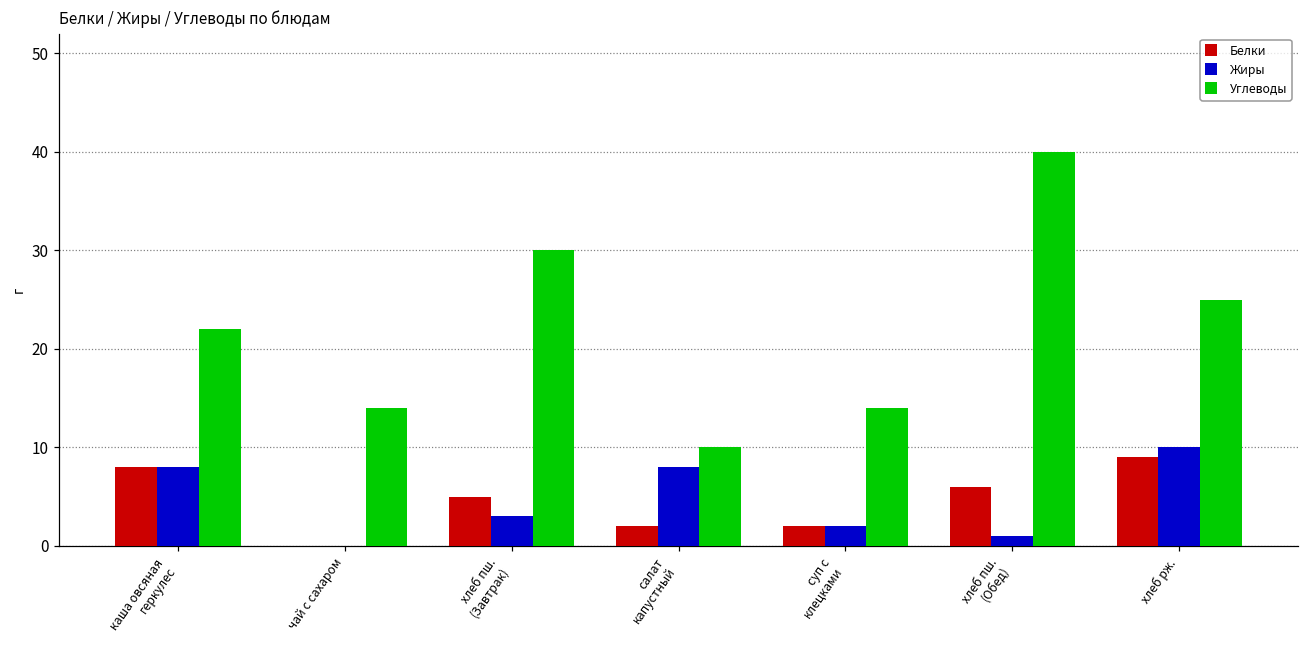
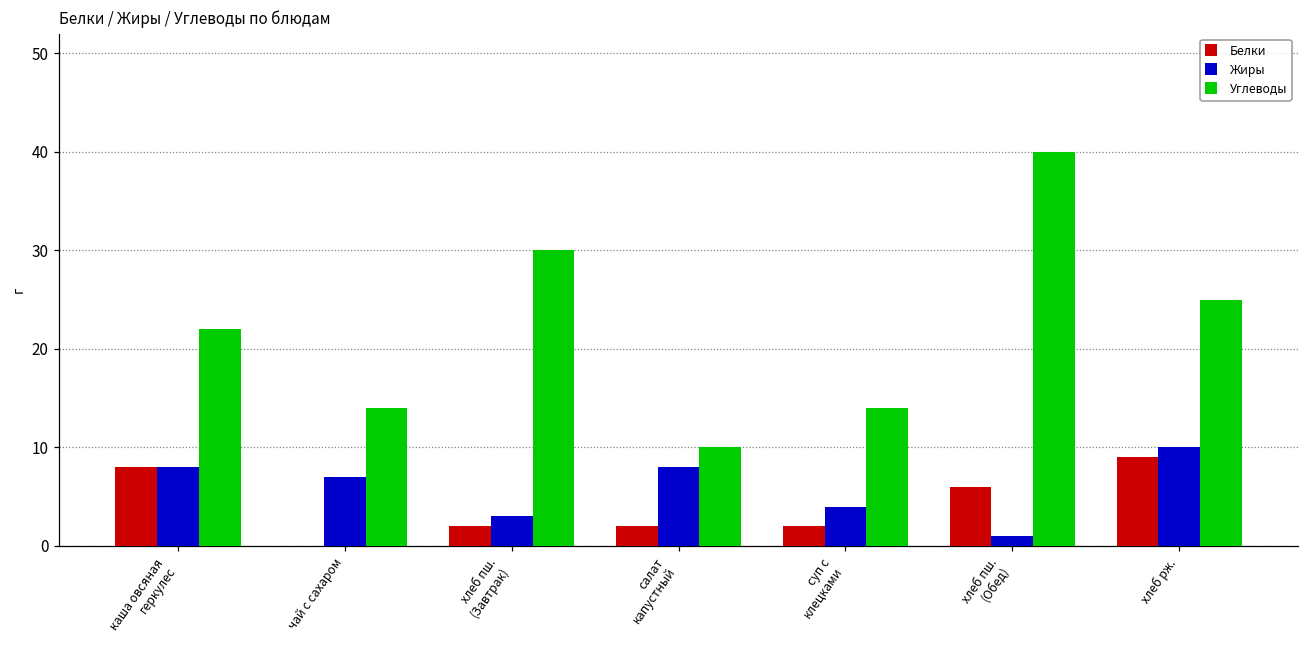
  {
    "Белки": {
      "каша овсяная геркулес": 8,
      "чай с сахаром": 0,
-     "хлеб пш. (Завтрак)": 5,
+     "хлеб пш. (Завтрак)": 2,
      "салат капустный": 2,
      "суп с клецками": 2,
      "хлеб пш. (Обед)": 6,
      "хлеб рж.": 9
    },
    "Жиры": {
      "каша овсяная геркулес": 8,
-     "чай с сахаром": 0,
+     "чай с сахаром": 7,
      "хлеб пш. (Завтрак)": 3,
      "салат капустный": 8,
-     "суп с клецками": 2,
+     "суп с клецками": 4,
      "хлеб пш. (Обед)": 1,
      "хлеб рж.": 10
    },
    "Углеводы": {
      "каша овсяная геркулес": 22,
      "чай с сахаром": 14,
      "хлеб пш. (Завтрак)": 30,
      "салат капустный": 10,
      "суп с клецками": 14,
      "хлеб пш. (Обед)": 40,
      "хлеб рж.": 25
    }
  }
